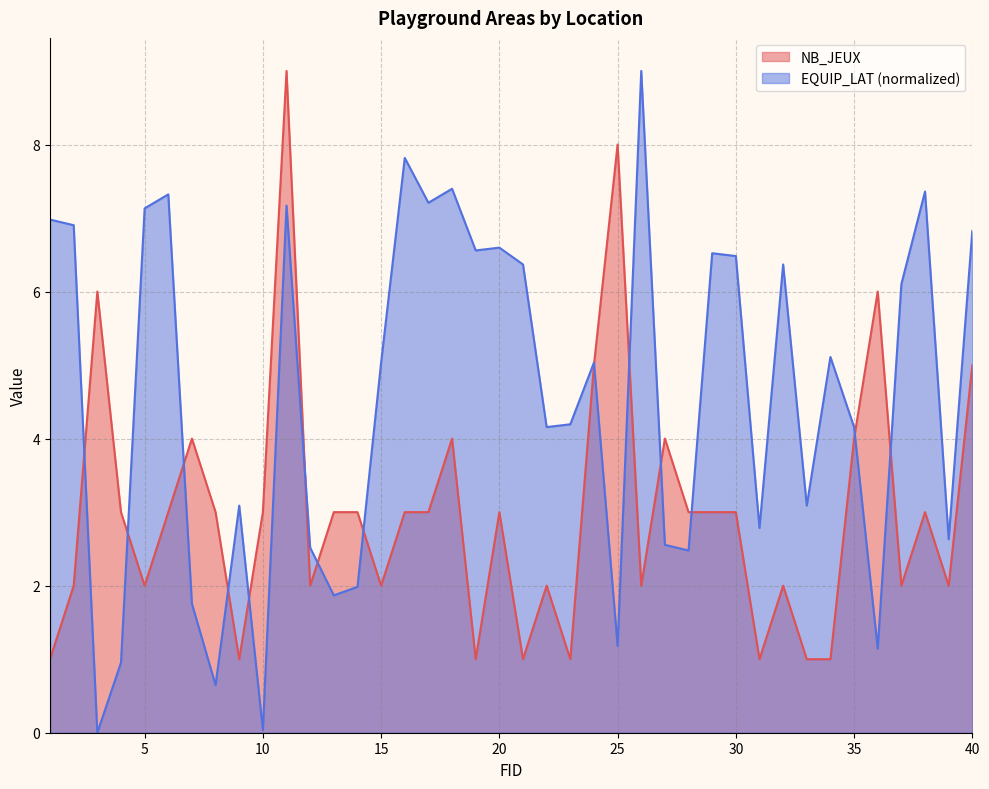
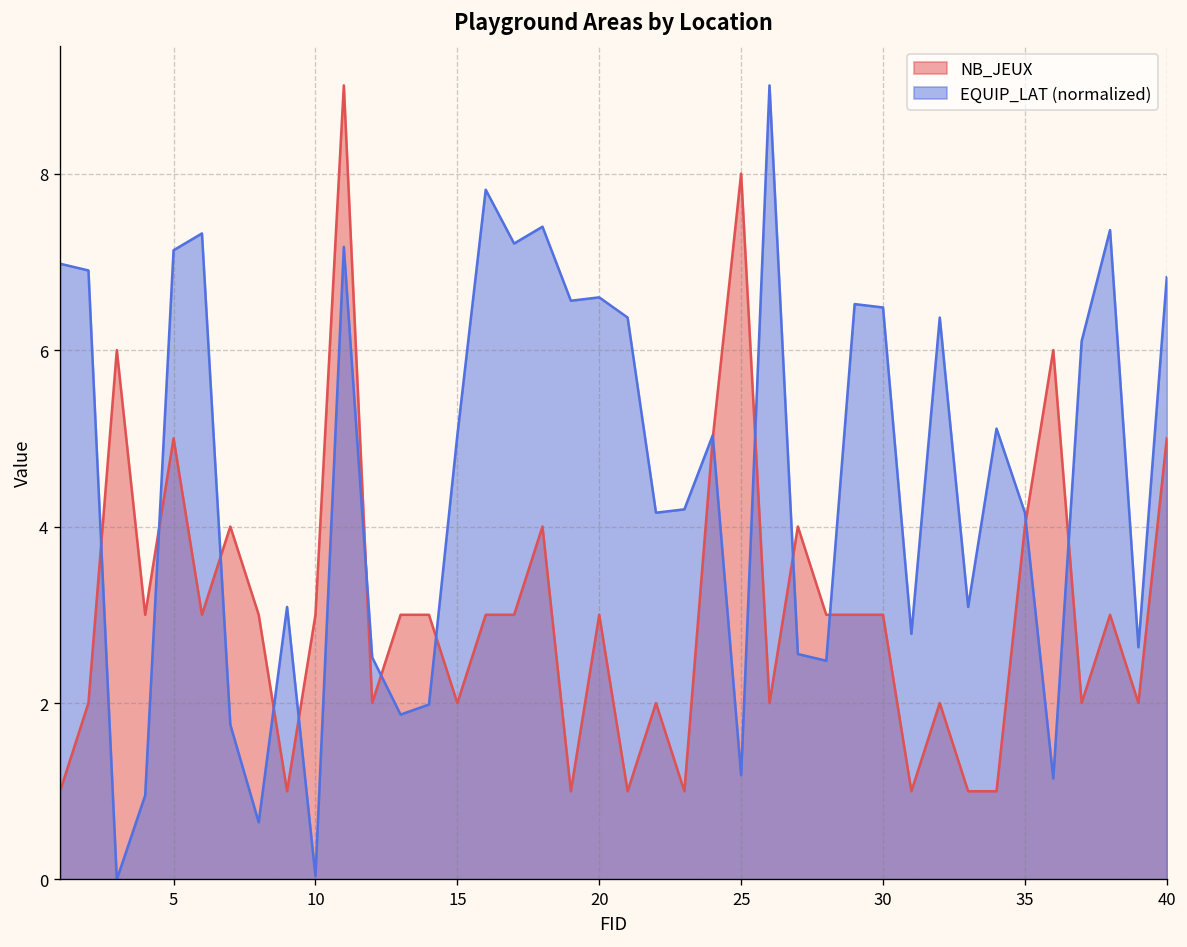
  {
    "NB_JEUX": {
-     "5": 2,
+     "5": 5,
      "10": 3,
      "15": 2,
      "20": 3,
      "25": 8,
      "30": 3,
      "35": 4,
      "40": 5
    },
    "EQUIP_LAT (normalized)": {
      "5": 7.1,
      "10": 0.0,
      "15": 5,
      "20": 6.6,
      "25": 1.2,
      "30": 6.5,
      "35": 4.2,
      "40": 6.8
    }
  }
